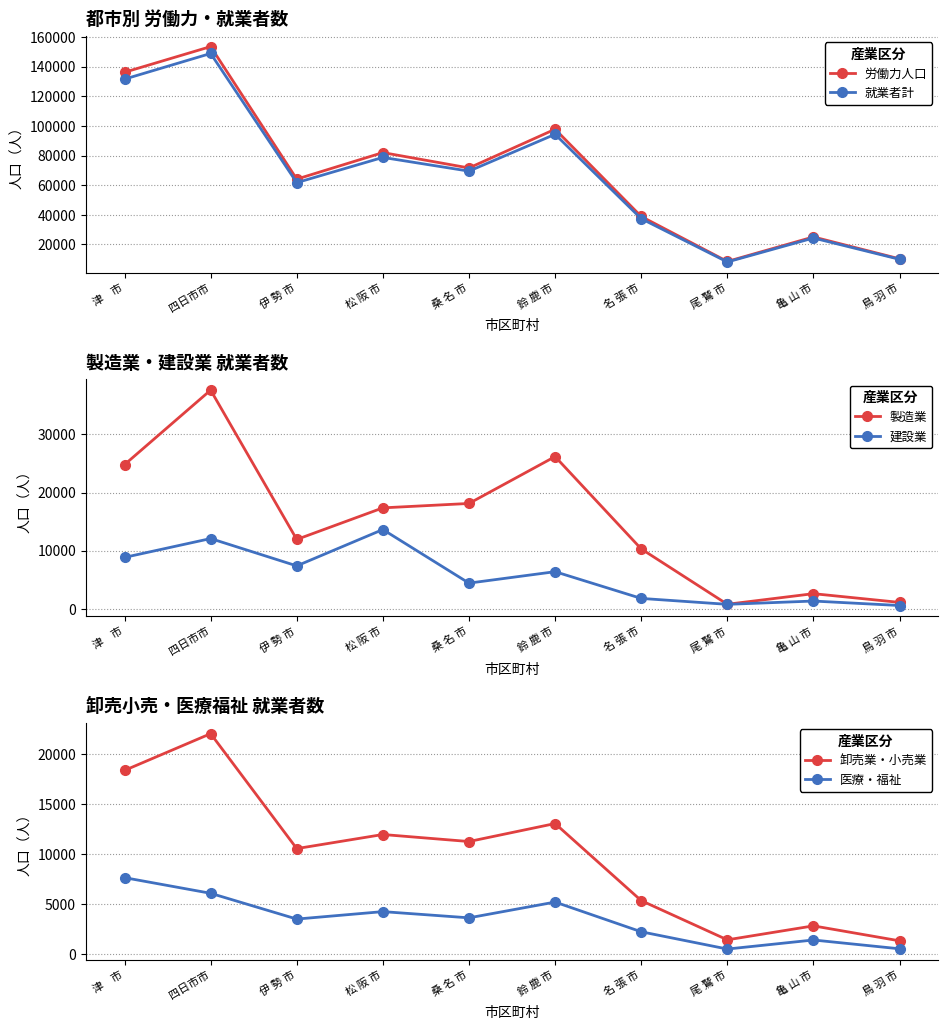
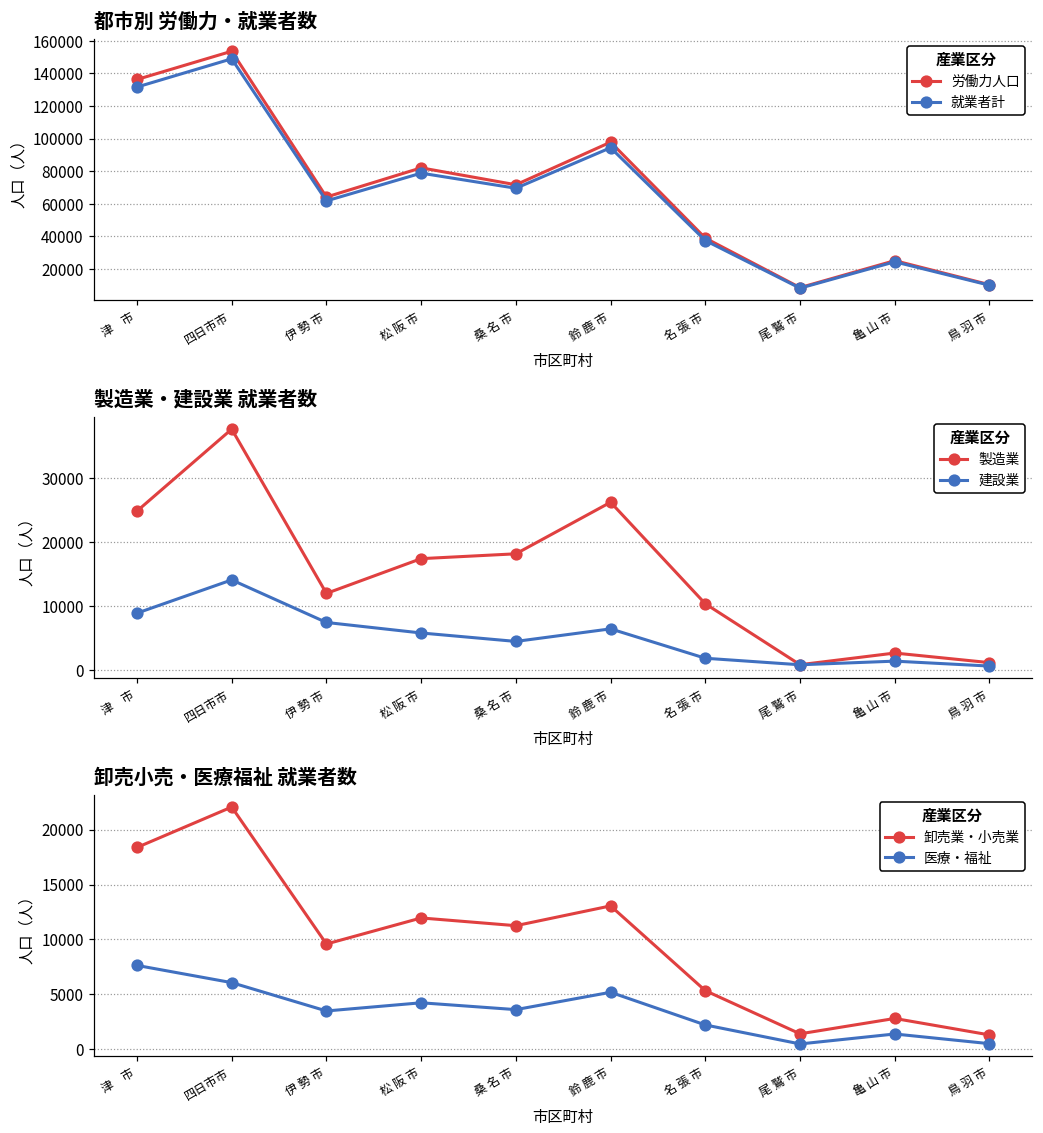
  {
    "都市別 労働力・就業者数": {
      "労働力人口": {
        "津 市": 136000,
        "四日市市": 154000,
        "伊 勢 市": 64000,
        "松 阪 市": 82000,
        "桑 名 市": 72000,
        "鈴 鹿 市": 98000
      },
      "就業者計": {
        "津 市": 132000,
        "四日市市": 149000,
        "伊 勢 市": 62000,
        "松 阪 市": 79000,
        "桑 名 市": 69000,
        "鈴 鹿 市": 94000
      }
    },
    "製造業・建設業 就業者数": {
      "製造業": {
        "津 市": 25000,
        "四日市市": 38000,
        "伊 勢 市": 12000,
        "松 阪 市": 17000,
        "桑 名 市": 18000,
        "鈴 鹿 市": 26000,
        "名 張 市": 10000,
        "亀 山 市": 3000,
        "鳥 羽 市": 1000
      },
      "建設業": {
        "津 市": 9000,
-       "四日市市": 12000,
+       "四日市市": 14000,
        "伊 勢 市": 7000,
-       "松 阪 市": 14000,
+       "松 阪 市": 6000,
        "桑 名 市": 4000,
        "鈴 鹿 市": 6000,
        "名 張 市": 2000,
        "亀 山 市": 1000,
        "鳥 羽 市": 1000
      }
    },
    "卸売小売・医療福祉 就業者数": {
      "卸売業・小売業": {
        "津 市": 18000,
        "四日市市": 22000,
-       "伊 勢 市": 11000,
+       "伊 勢 市": 10000,
        "松 阪 市": 12000,
        "桑 名 市": 11000,
        "鈴 鹿 市": 13000,
        "名 張 市": 5000,
        "尾 鷲 市": 1000,
        "亀 山 市": 3000,
        "鳥 羽 市": 1000
      },
      "医療・福祉": {
        "津 市": 8000,
        "四日市市": 6000,
        "伊 勢 市": 3000,
        "松 阪 市": 4000,
        "桑 名 市": 4000,
        "鈴 鹿 市": 5000,
        "名 張 市": 2000,
        "尾 鷲 市": 0,
        "亀 山 市": 1000,
        "鳥 羽 市": 1000
      }
    }
  }
